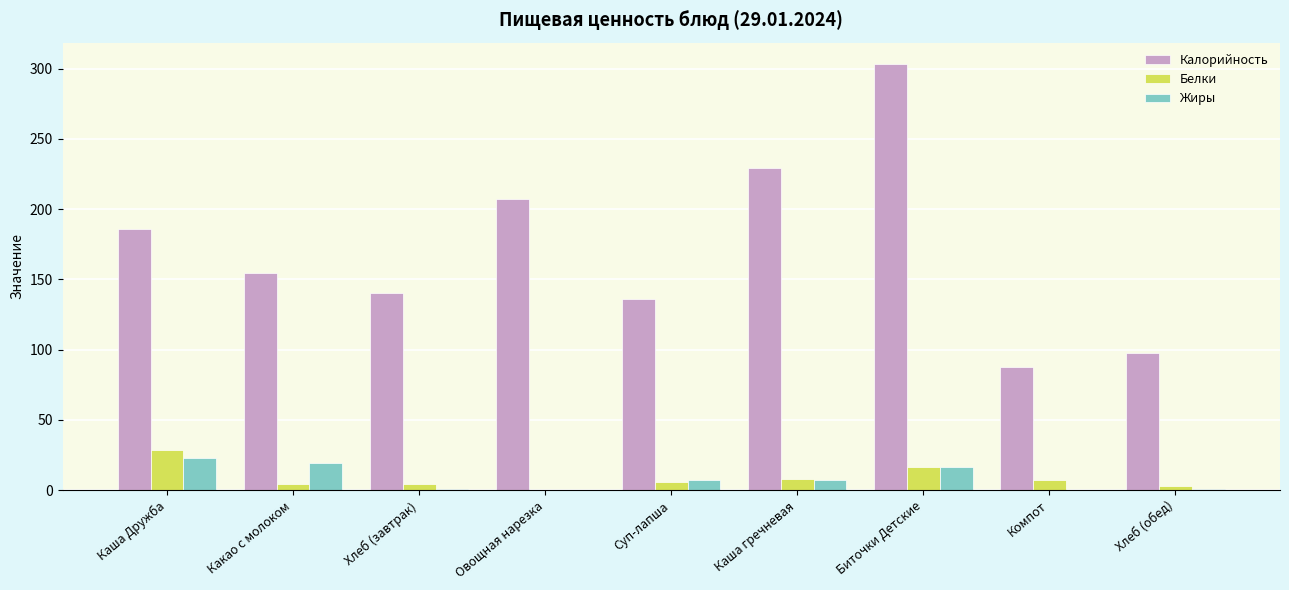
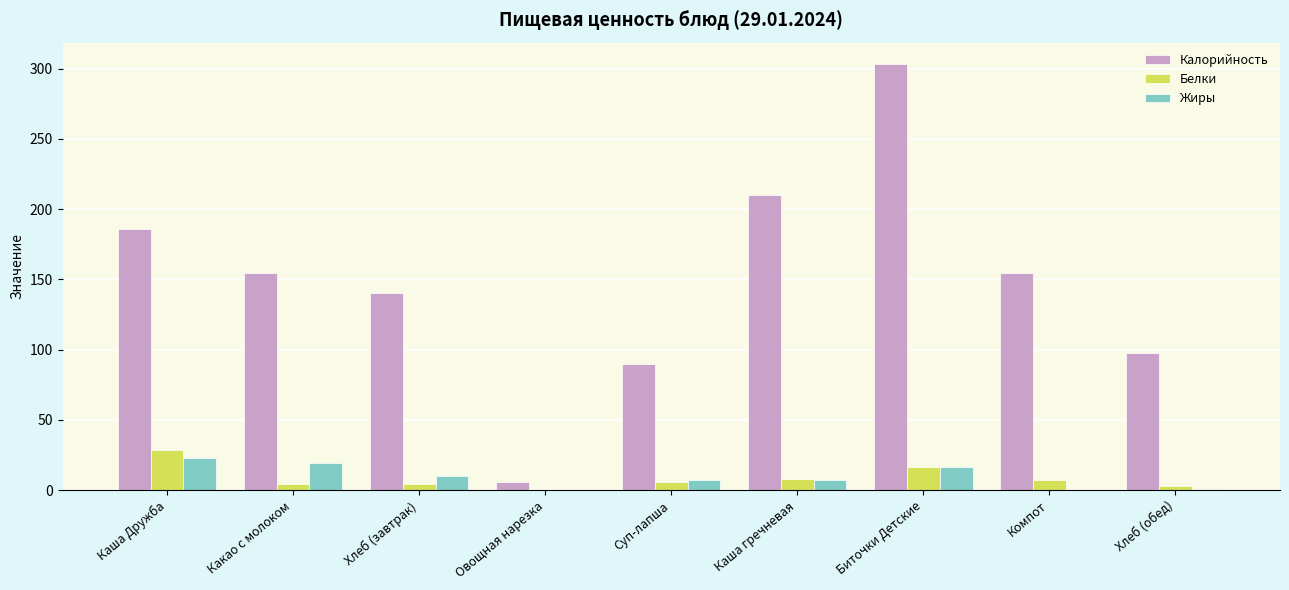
  {
    "Калорийность": {
      "Каша Дружба": 186,
      "Какао с молоком": 154,
      "Хлеб (завтрак)": 141,
-     "Овощная нарезка": 207,
-     "Суп-лапша": 136,
-     "Каша гречневая": 229,
+     "Овощная нарезка": 6,
+     "Суп-лапша": 90,
+     "Каша гречневая": 210,
      "Биточки Детские": 303,
-     "Компот": 88,
+     "Компот": 154,
      "Хлеб (обед)": 98
    },
    "Белки": {
      "Каша Дружба": 29,
      "Какао с молоком": 5,
      "Хлеб (завтрак)": 5,
      "Суп-лапша": 6,
      "Каша гречневая": 8,
      "Биточки Детские": 17,
      "Компот": 7,
      "Хлеб (обед)": 3
    },
    "Жиры": {
      "Каша Дружба": 23,
      "Какао с молоком": 19,
-     "Хлеб (завтрак)": 1,
+     "Хлеб (завтрак)": 10,
      "Овощная нарезка": 0,
      "Суп-лапша": 7,
      "Каша гречневая": 7,
      "Биточки Детские": 17
    }
  }
